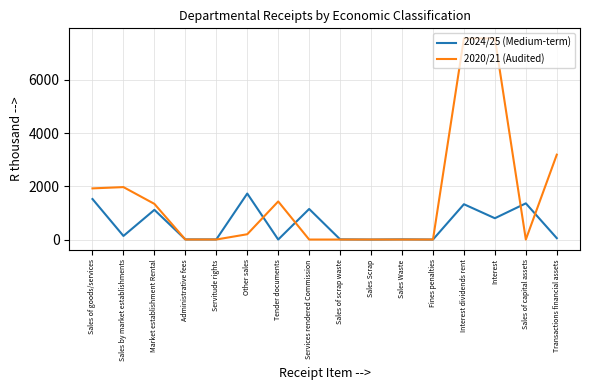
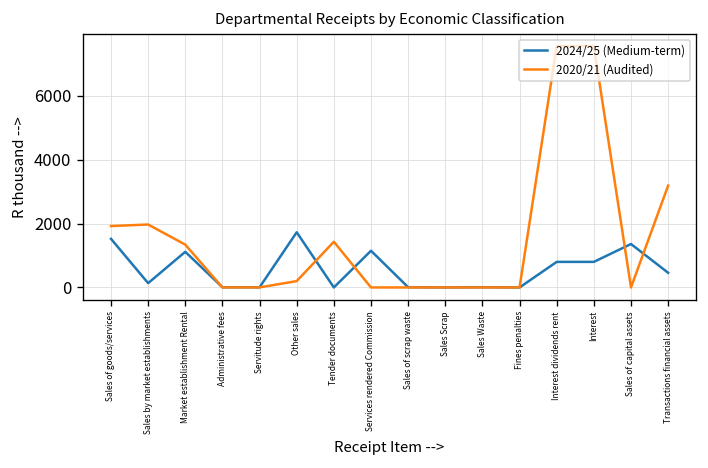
  {
    "2024/25 (Medium-term)": {
      "Sales of goods/services": 1500,
      "Sales by market establishments": 100,
      "Market establishment Rental": 1100,
      "Other sales": 1700,
      "Tender documents": 0,
      "Services rendered Commission": 1100,
-     "Interest dividends rent": 1300,
+     "Interest dividends rent": 800,
      "Interest": 800,
      "Sales of capital assets": 1400,
-     "Transactions financial assets": 100
+     "Transactions financial assets": 500
    },
    "2020/21 (Audited)": {
      "Sales of goods/services": 1900,
      "Sales by market establishments": 2000,
      "Market establishment Rental": 1300,
      "Other sales": 200,
      "Tender documents": 1400,
      "Services rendered Commission": 0,
      "Sales of capital assets": 0,
      "Transactions financial assets": 3200
    }
  }
